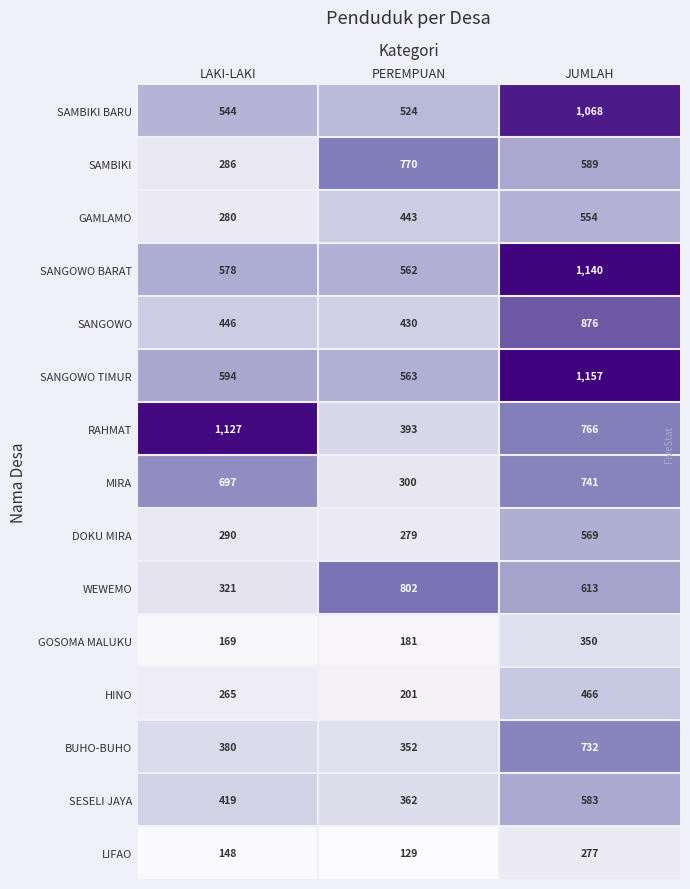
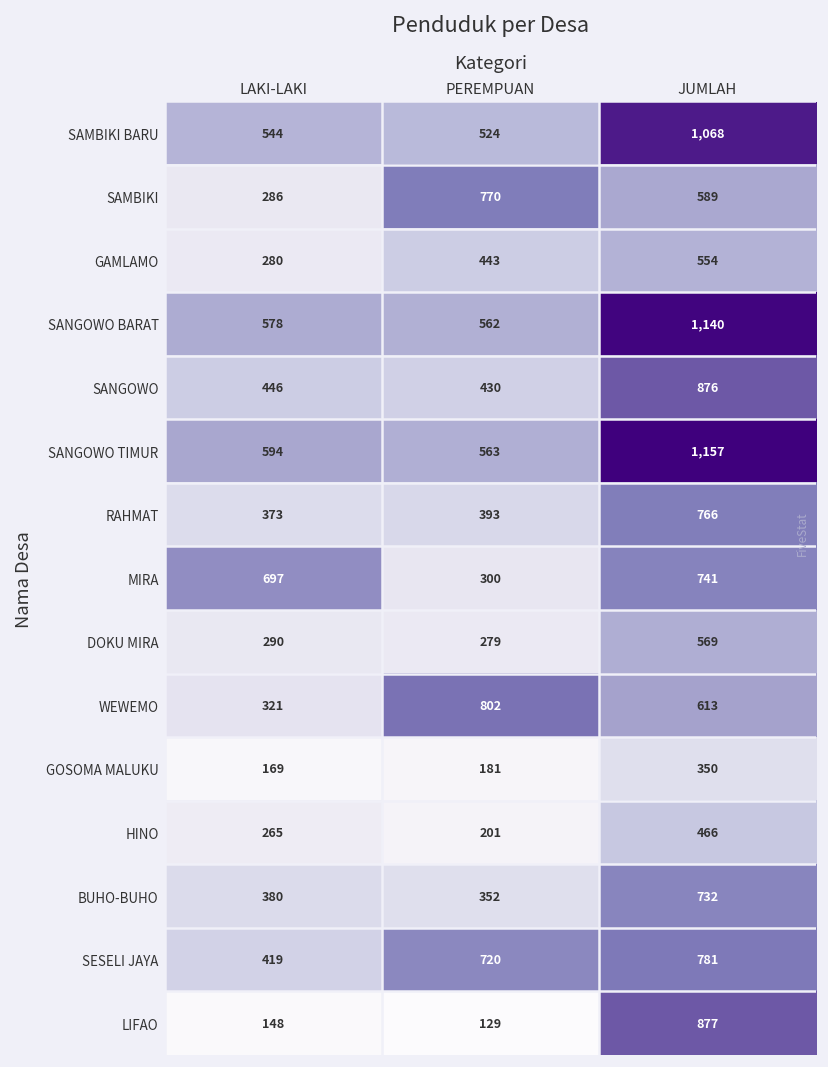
  {
    "SAMBIKI BARU": {
      "LAKI-LAKI": "544",
      "PEREMPUAN": "524",
      "JUMLAH": "1,068"
    },
    "SAMBIKI": {
      "LAKI-LAKI": "286",
      "PEREMPUAN": "770",
      "JUMLAH": "589"
    },
    "GAMLAMO": {
      "LAKI-LAKI": "280",
      "PEREMPUAN": "443",
      "JUMLAH": "554"
    },
    "SANGOWO BARAT": {
      "LAKI-LAKI": "578",
      "PEREMPUAN": "562",
      "JUMLAH": "1,140"
    },
    "SANGOWO": {
      "LAKI-LAKI": "446",
      "PEREMPUAN": "430",
      "JUMLAH": "876"
    },
    "SANGOWO TIMUR": {
      "LAKI-LAKI": "594",
      "PEREMPUAN": "563",
      "JUMLAH": "1,157"
    },
    "RAHMAT": {
-     "LAKI-LAKI": "1,127",
+     "LAKI-LAKI": "373",
      "PEREMPUAN": "393",
      "JUMLAH": "766"
    },
    "MIRA": {
      "LAKI-LAKI": "697",
      "PEREMPUAN": "300",
      "JUMLAH": "741"
    },
    "DOKU MIRA": {
      "LAKI-LAKI": "290",
      "PEREMPUAN": "279",
      "JUMLAH": "569"
    },
    "WEWEMO": {
      "LAKI-LAKI": "321",
      "PEREMPUAN": "802",
      "JUMLAH": "613"
    },
    "GOSOMA MALUKU": {
      "LAKI-LAKI": "169",
      "PEREMPUAN": "181",
      "JUMLAH": "350"
    },
    "HINO": {
      "LAKI-LAKI": "265",
      "PEREMPUAN": "201",
      "JUMLAH": "466"
    },
    "BUHO-BUHO": {
      "LAKI-LAKI": "380",
      "PEREMPUAN": "352",
      "JUMLAH": "732"
    },
    "SESELI JAYA": {
      "LAKI-LAKI": "419",
-     "PEREMPUAN": "362",
-     "JUMLAH": "583"
+     "PEREMPUAN": "720",
+     "JUMLAH": "781"
    },
    "LIFAO": {
      "LAKI-LAKI": "148",
      "PEREMPUAN": "129",
-     "JUMLAH": "277"
+     "JUMLAH": "877"
    }
  }
